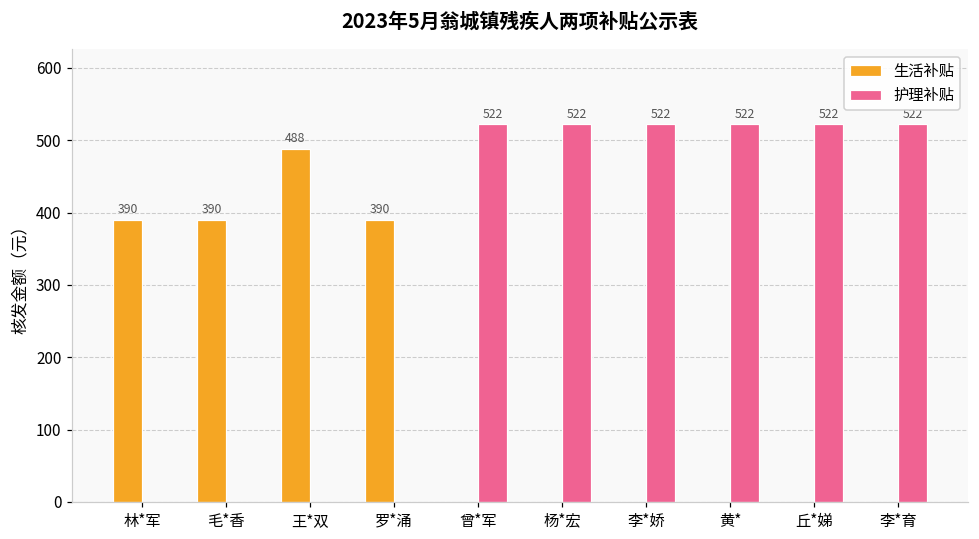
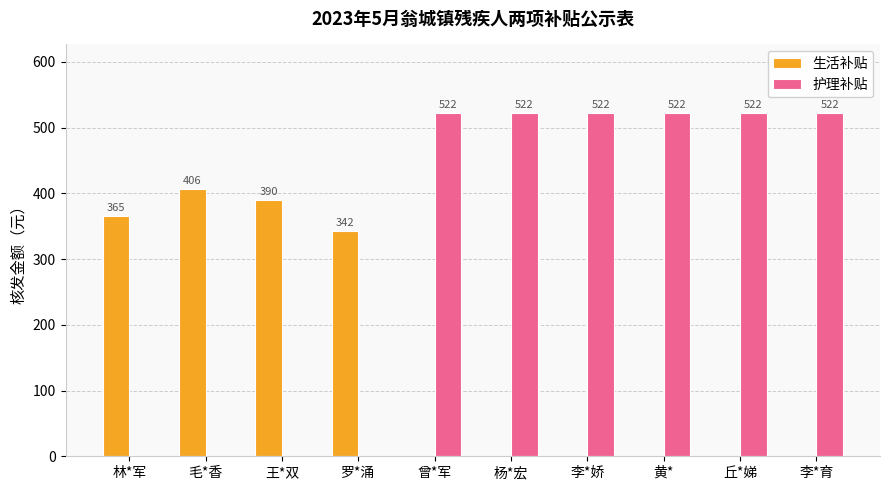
  {
    "生活补贴": {
-     "林*军": 390,
-     "毛*香": 390,
-     "王*双": 488,
-     "罗*涌": 390
+     "林*军": 365,
+     "毛*香": 406,
+     "王*双": 390,
+     "罗*涌": 342
    },
    "护理补贴": {
      "曾*军": 522,
      "杨*宏": 522,
      "李*娇": 522,
      "黄*": 522,
      "丘*娣": 522,
      "李*育": 522
    }
  }
